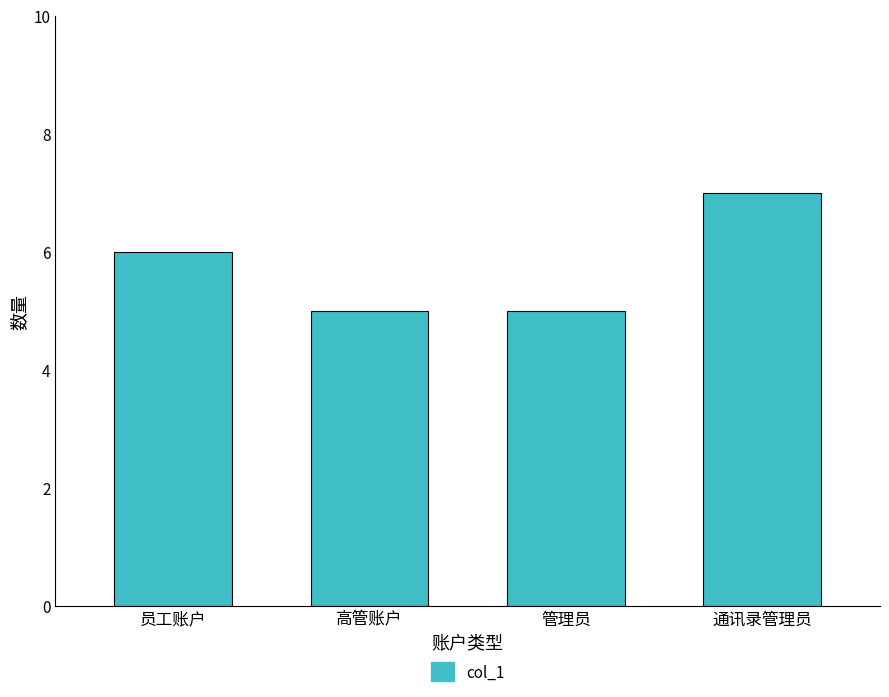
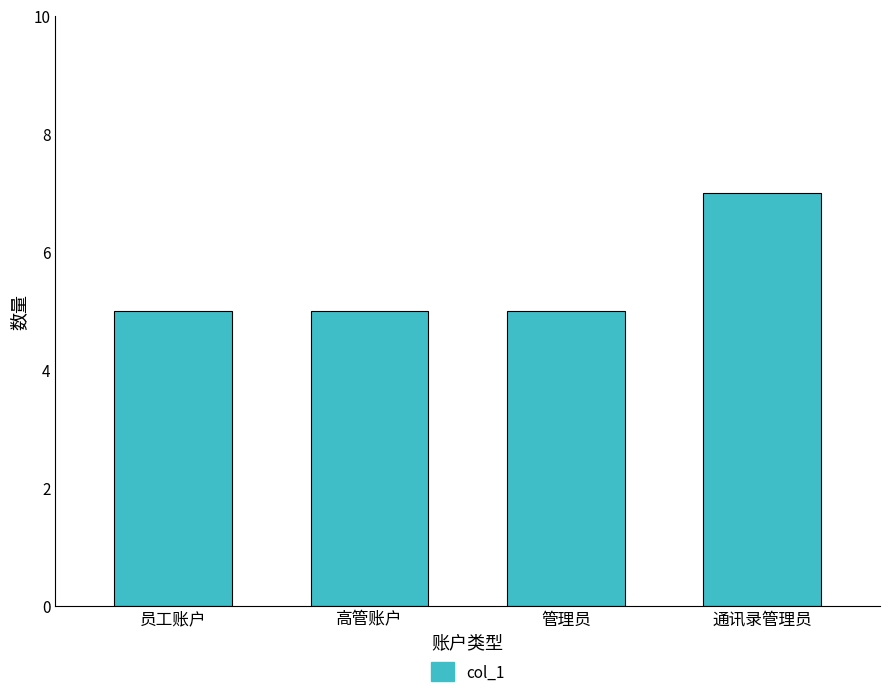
  {
-   "员工账户": 6,
+   "员工账户": 5,
    "高管账户": 5,
    "管理员": 5,
    "通讯录管理员": 7
  }
